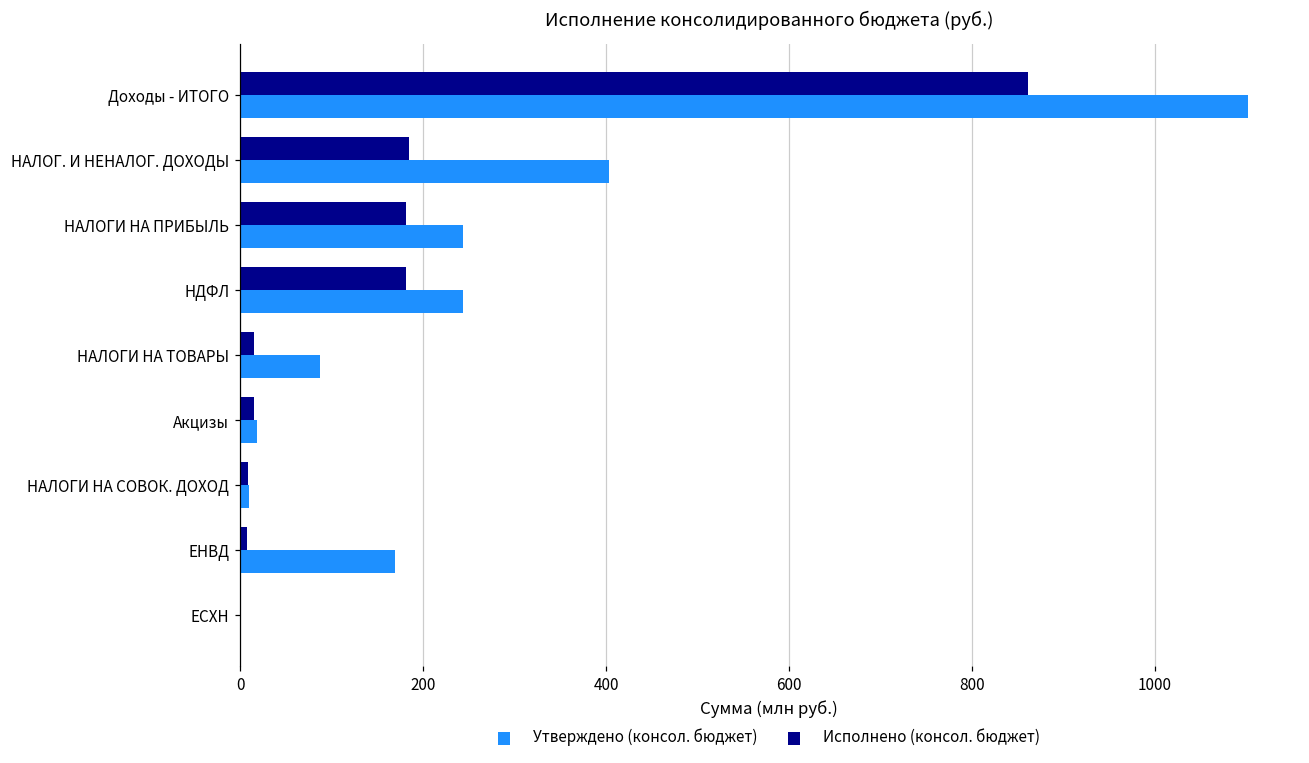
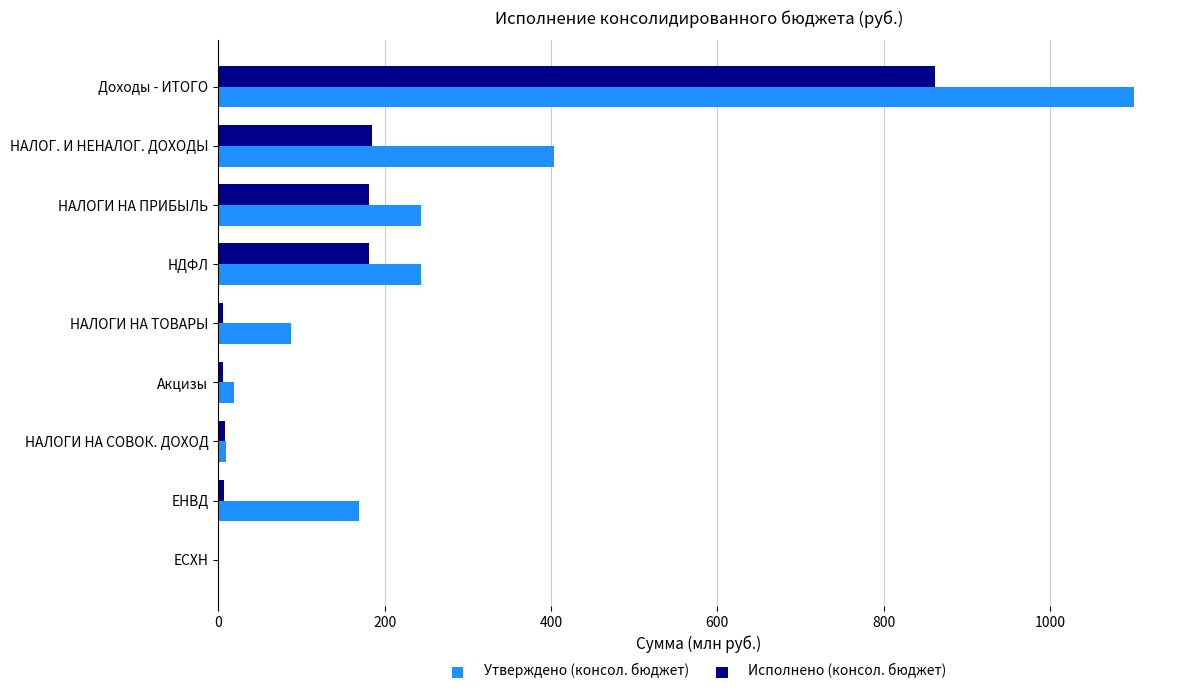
  {
    "Утверждено (консол. бюджет)": {
      "Доходы - ИТОГО": 1100,
      "НАЛОГ. И НЕНАЛОГ. ДОХОДЫ": 400,
      "НАЛОГИ НА ПРИБЫЛЬ": 240,
      "НДФЛ": 240,
      "НАЛОГИ НА ТОВАРЫ": 90,
      "Акцизы": 20,
      "НАЛОГИ НА СОВОК. ДОХОД": 10,
      "ЕНВД": 170
    },
    "Исполнено (консол. бюджет)": {
      "Доходы - ИТОГО": 860,
      "НАЛОГ. И НЕНАЛОГ. ДОХОДЫ": 180,
      "НАЛОГИ НА ПРИБЫЛЬ": 180,
      "НДФЛ": 180,
-     "НАЛОГИ НА ТОВАРЫ": 20,
-     "Акцизы": 20,
+     "НАЛОГИ НА ТОВАРЫ": 10,
+     "Акцизы": 10,
      "НАЛОГИ НА СОВОК. ДОХОД": 10,
      "ЕНВД": 10
    }
  }
